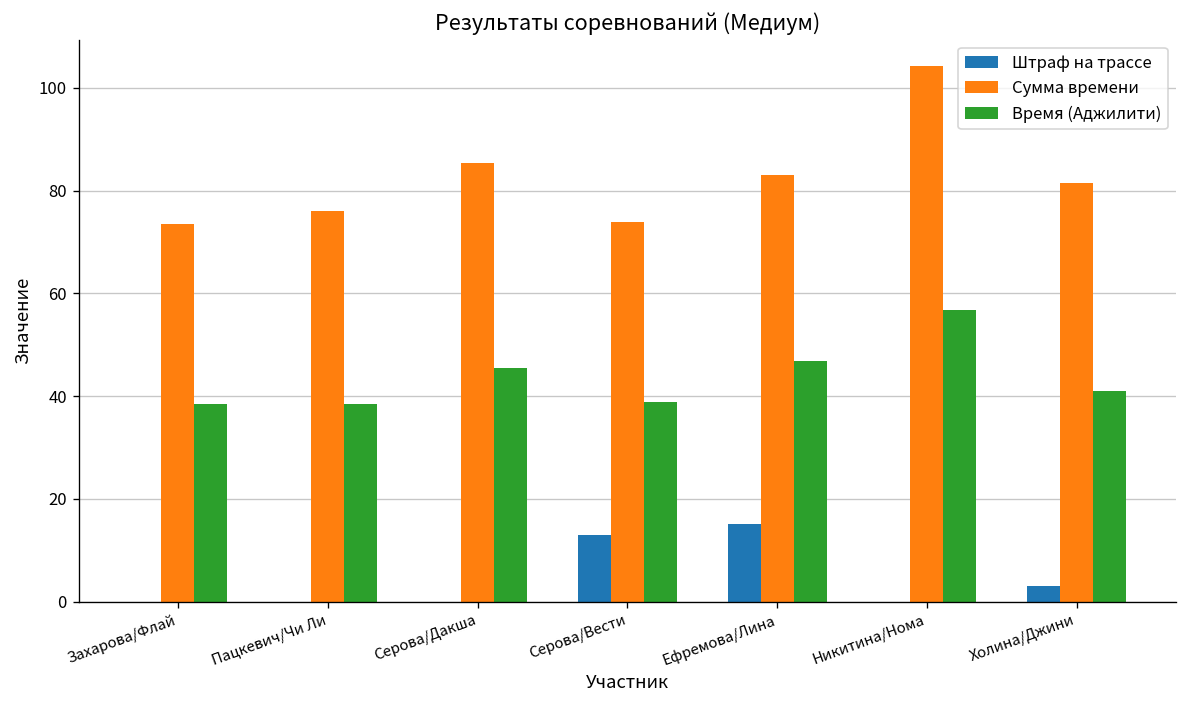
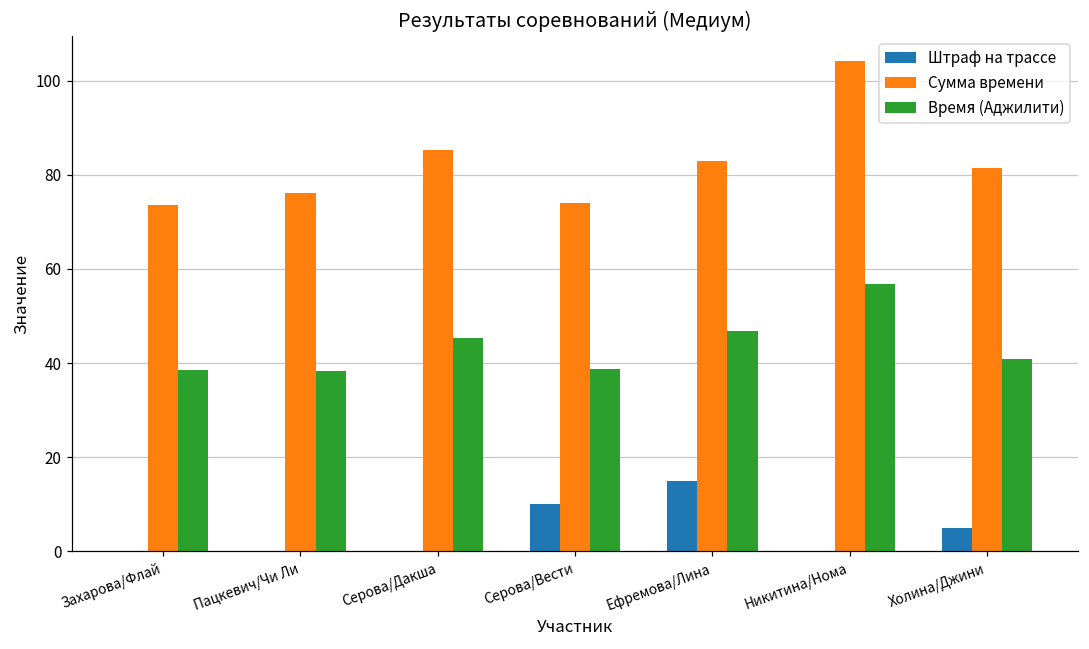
  {
    "Штраф на трассе": {
      "Захарова/Флай": 0,
      "Пацкевич/Чи Ли": 0,
      "Серова/Дакша": 0,
-     "Серова/Вести": 13,
+     "Серова/Вести": 10,
      "Ефремова/Лина": 15,
      "Никитина/Нома": 0,
-     "Холина/Джини": 3
+     "Холина/Джини": 5
    },
    "Сумма времени": {
      "Захарова/Флай": 74,
      "Пацкевич/Чи Ли": 76,
      "Серова/Дакша": 85,
      "Серова/Вести": 74,
      "Ефремова/Лина": 83,
      "Никитина/Нома": 104,
      "Холина/Джини": 81
    },
    "Время (Аджилити)": {
      "Захарова/Флай": 38,
      "Пацкевич/Чи Ли": 38,
      "Серова/Дакша": 45,
      "Серова/Вести": 39,
      "Ефремова/Лина": 47,
      "Никитина/Нома": 57,
      "Холина/Джини": 41
    }
  }
